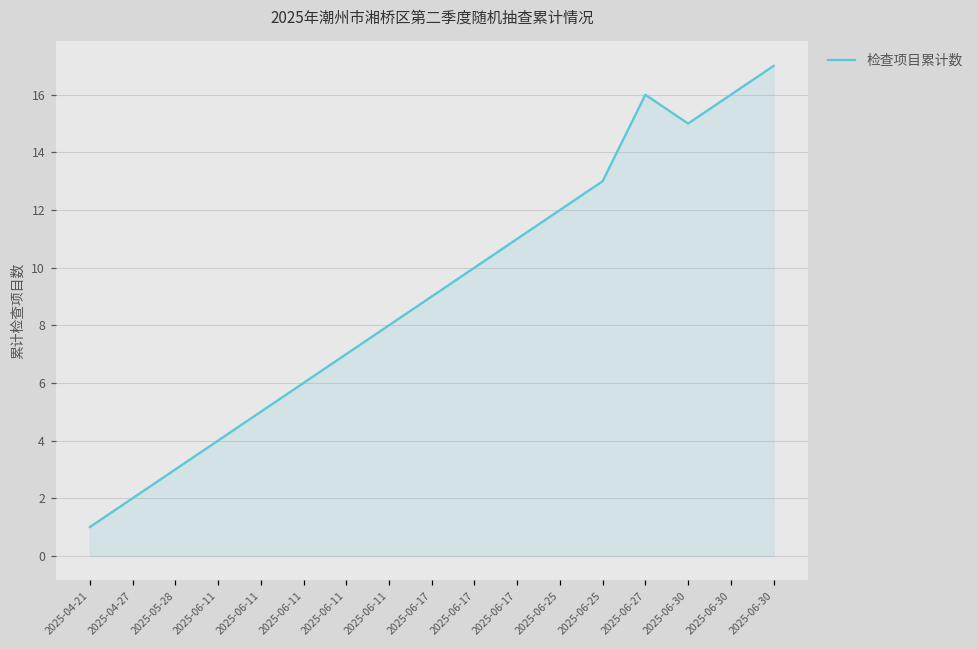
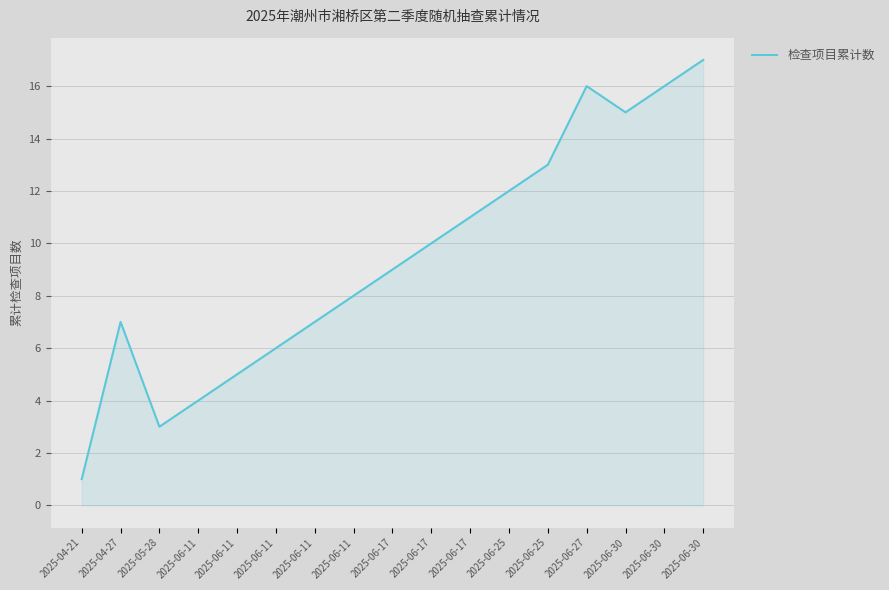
  {
    "2025-04-21": 1,
-   "2025-04-27": 2,
+   "2025-04-27": 7,
    "2025-05-28": 3,
    "2025-06-27": 16
  }
